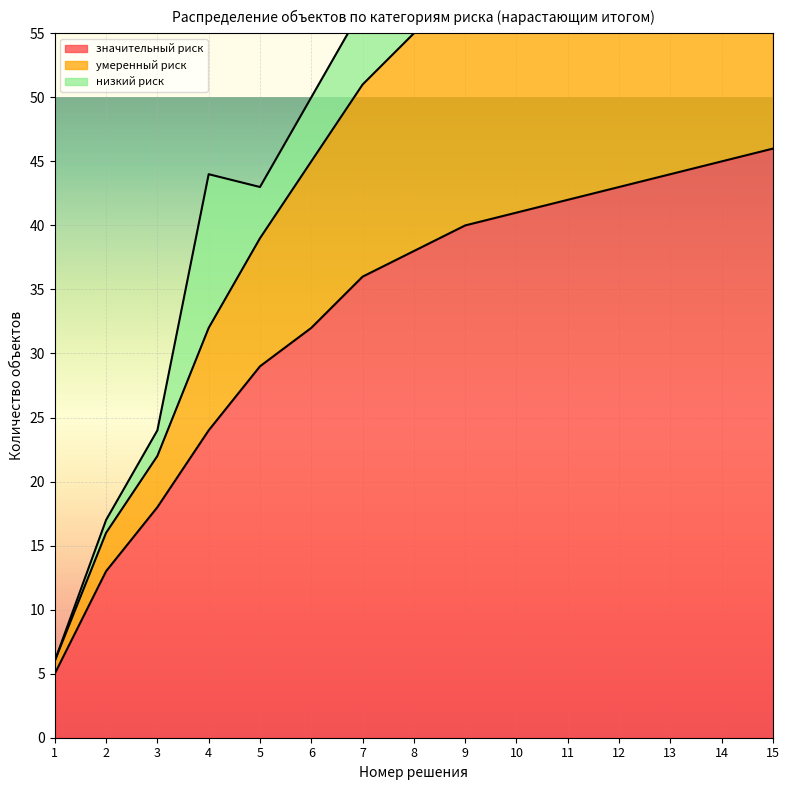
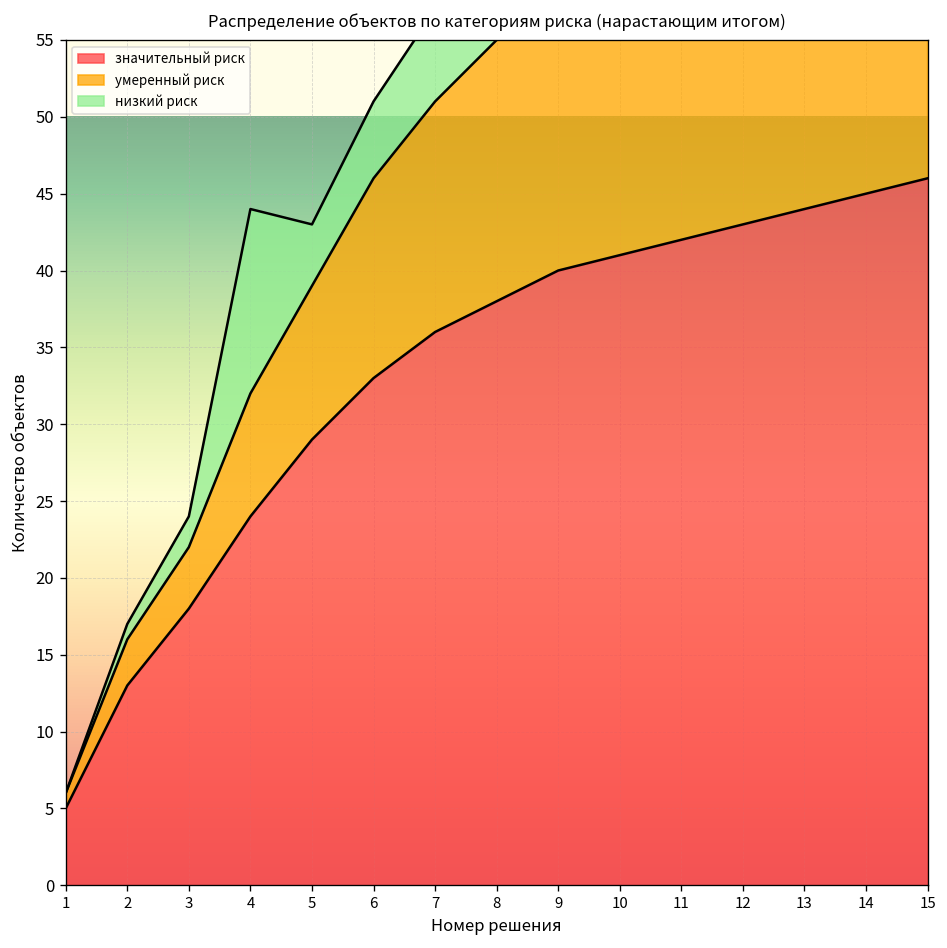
  {
    "значительный риск": {
      "1": 5,
      "2": 13,
      "3": 18,
      "4": 24,
      "5": 29,
-     "6": 32,
+     "6": 33,
      "7": 36,
      "8": 38,
      "9": 40,
      "10": 41,
      "11": 42,
      "12": 43,
      "13": 44,
      "14": 45,
      "15": 46
    },
    "умеренный риск": {
      "2": 3,
      "3": 4,
      "4": 8,
      "5": 10,
      "6": 13,
      "7": 15,
      "8": 17
    },
    "низкий риск": {
      "2": 1,
      "3": 2,
      "4": 12,
      "5": 4,
      "6": 5
    }
  }
